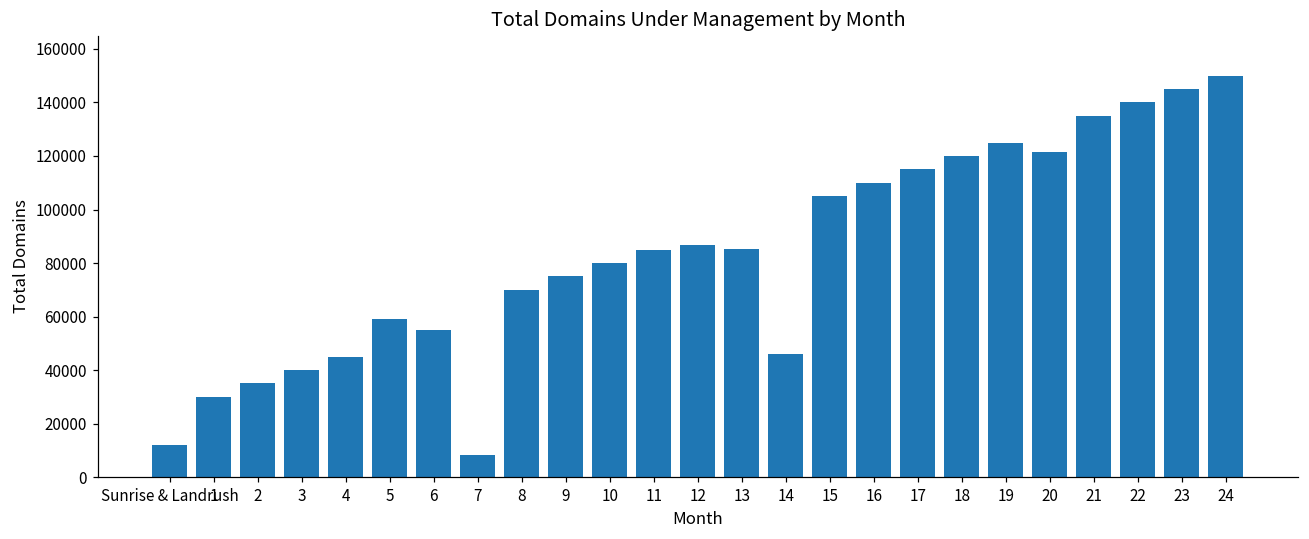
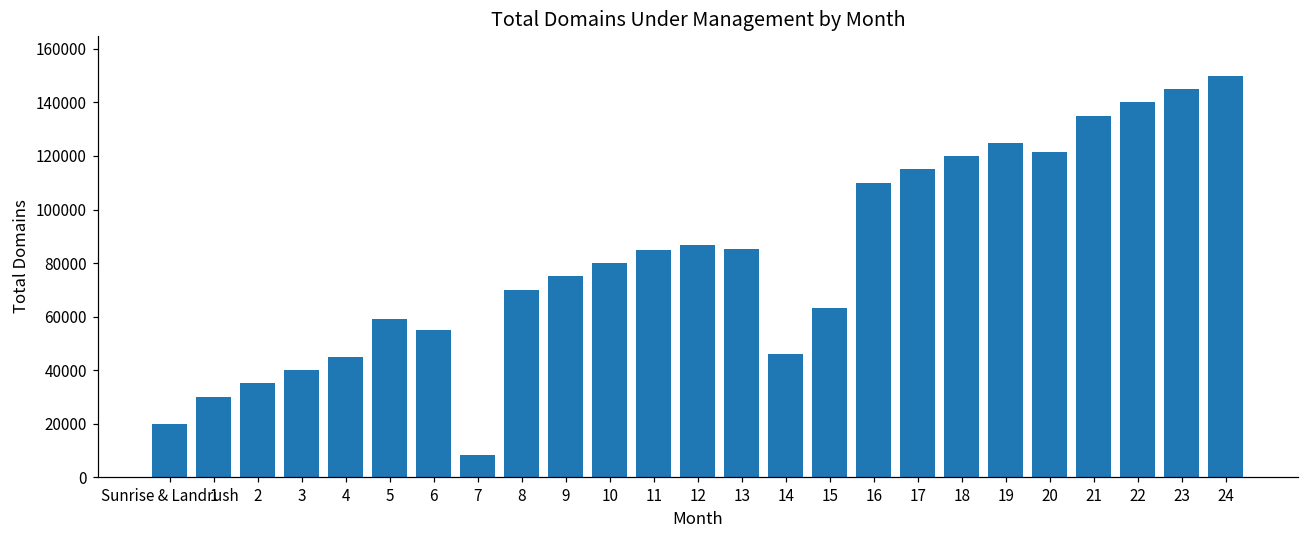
  {
-   "Sunrise & Landrush": 12000,
+   "Sunrise & Landrush": 20000,
    "2": 35000,
    "3": 40000,
    "4": 45000,
    "5": 59000,
    "6": 55000,
    "7": 8000,
    "8": 70000,
    "9": 75000,
    "10": 80000,
    "11": 85000,
    "12": 87000,
    "13": 85000,
    "14": 46000,
-   "15": 105000,
+   "15": 63000,
    "16": 110000,
    "17": 115000,
    "18": 120000,
    "19": 125000,
    "20": 121000,
    "21": 135000,
    "22": 140000,
    "23": 145000,
    "24": 150000
  }
